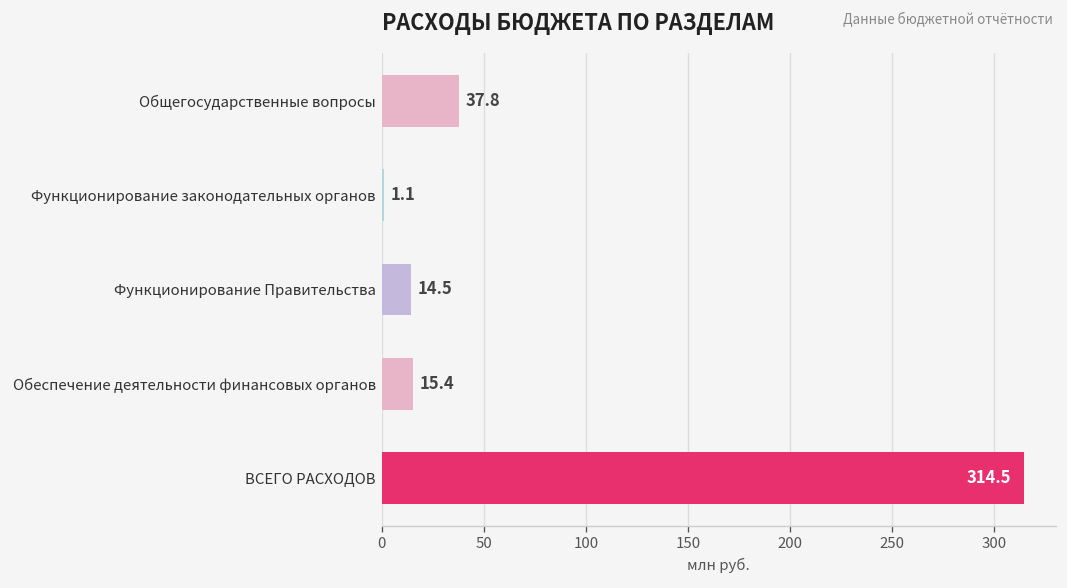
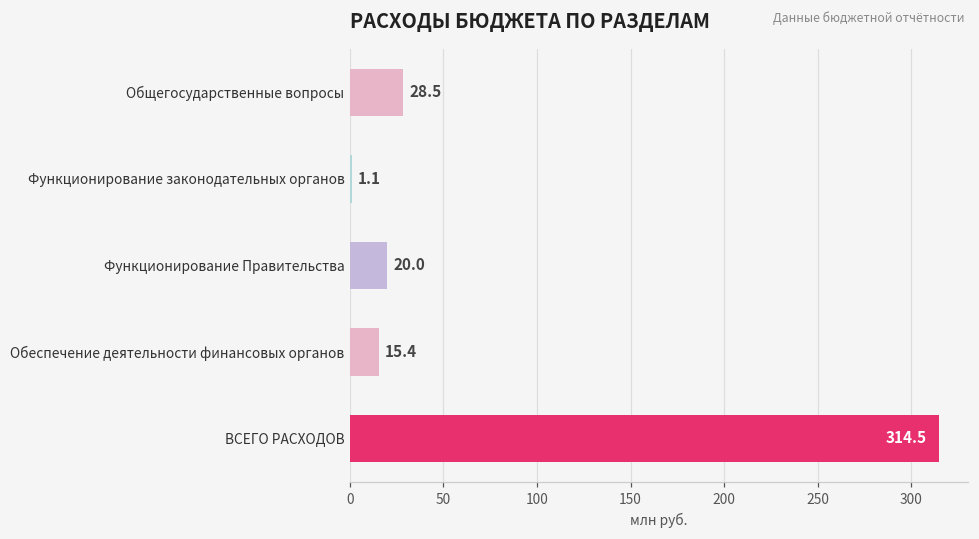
  {
-   "Общегосударственные вопросы": 37.8,
+   "Общегосударственные вопросы": 28.5,
    "Функционирование законодательных органов": 1.1,
-   "Функционирование Правительства": 14.5,
+   "Функционирование Правительства": 20.0,
    "Обеспечение деятельности финансовых органов": 15.4,
    "ВСЕГО РАСХОДОВ": 314.5
  }
